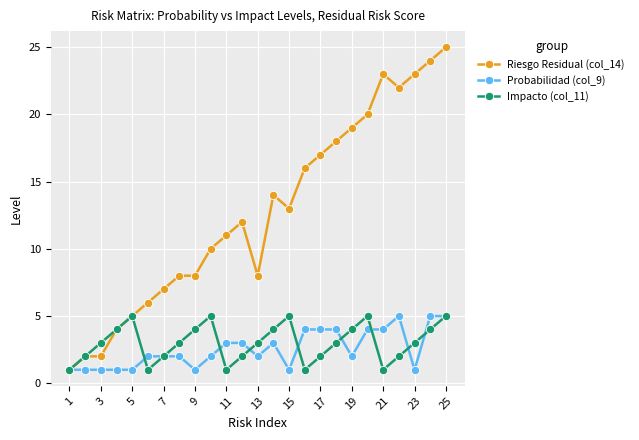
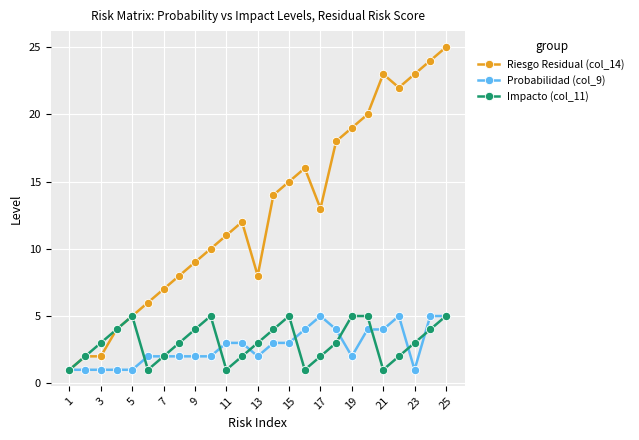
  {
    "Riesgo Residual (col_14)": {
      "3": 2,
      "7": 7,
-     "9": 8,
+     "9": 9,
      "11": 11,
      "13": 8,
-     "15": 13,
-     "17": 17,
+     "15": 15,
+     "17": 13,
      "19": 19,
      "21": 23,
      "23": 23,
      "25": 25
    },
    "Probabilidad (col_9)": {
      "3": 1,
      "5": 1,
-     "9": 1,
+     "9": 2,
      "11": 3,
      "13": 2,
-     "15": 1,
-     "17": 4,
+     "15": 3,
+     "17": 5,
      "19": 2,
      "21": 4,
      "23": 1
    },
    "Impacto (col_11)": {
      "3": 3,
      "9": 4,
      "11": 1,
      "13": 3,
      "15": 5,
      "17": 2,
-     "19": 4,
+     "19": 5,
      "21": 1,
      "23": 3
    }
  }
